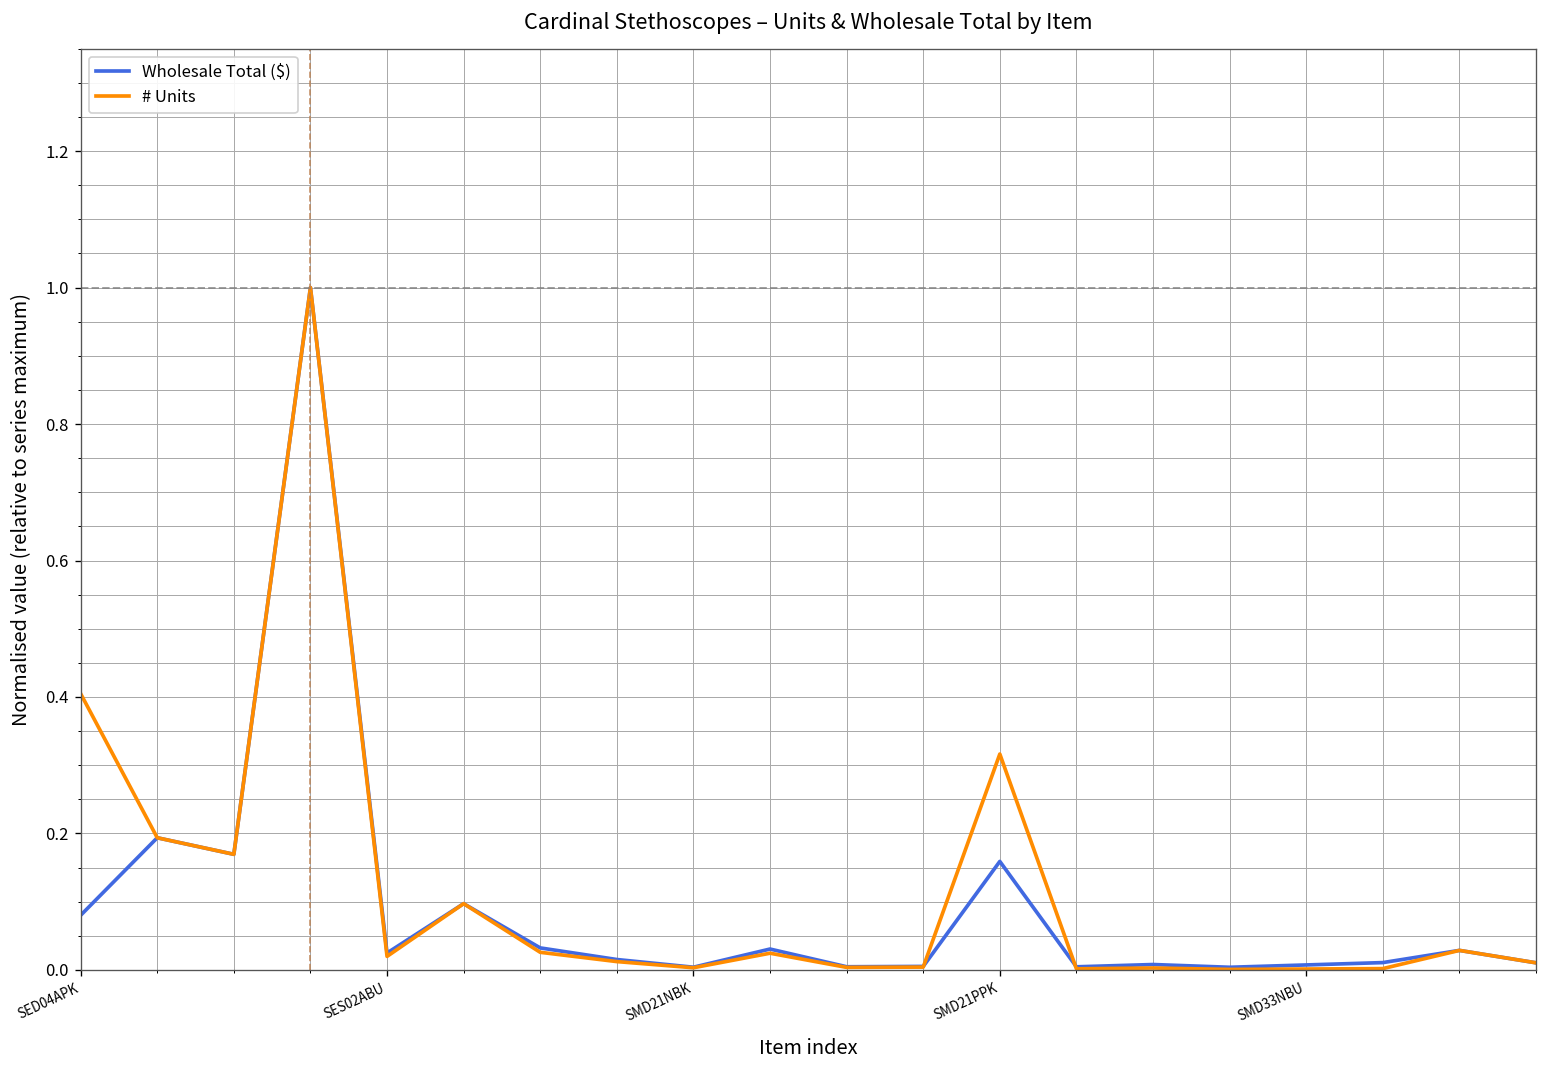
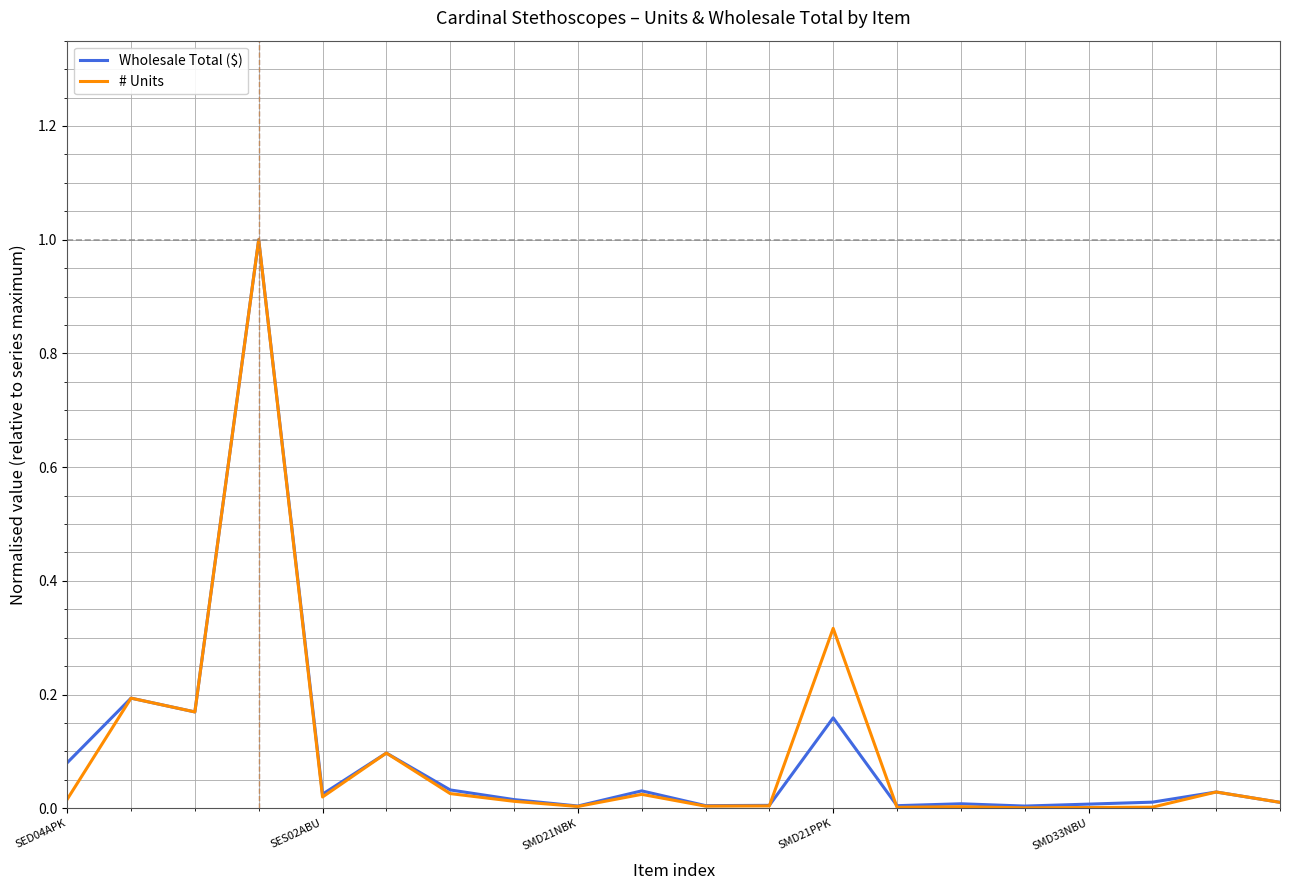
  {
    "Wholesale Total ($)": {
      "SED04APK": 0.08,
      "SES02ABU": 0.02,
      "SMD21PPK": 0.16,
      "SMD33NBU": 0.01
    },
    "# Units": {
-     "SED04APK": 0.40,
+     "SED04APK": 0.02,
      "SES02ABU": 0.02,
      "SMD21PPK": 0.32,
      "SMD33NBU": 0.00
    }
  }
